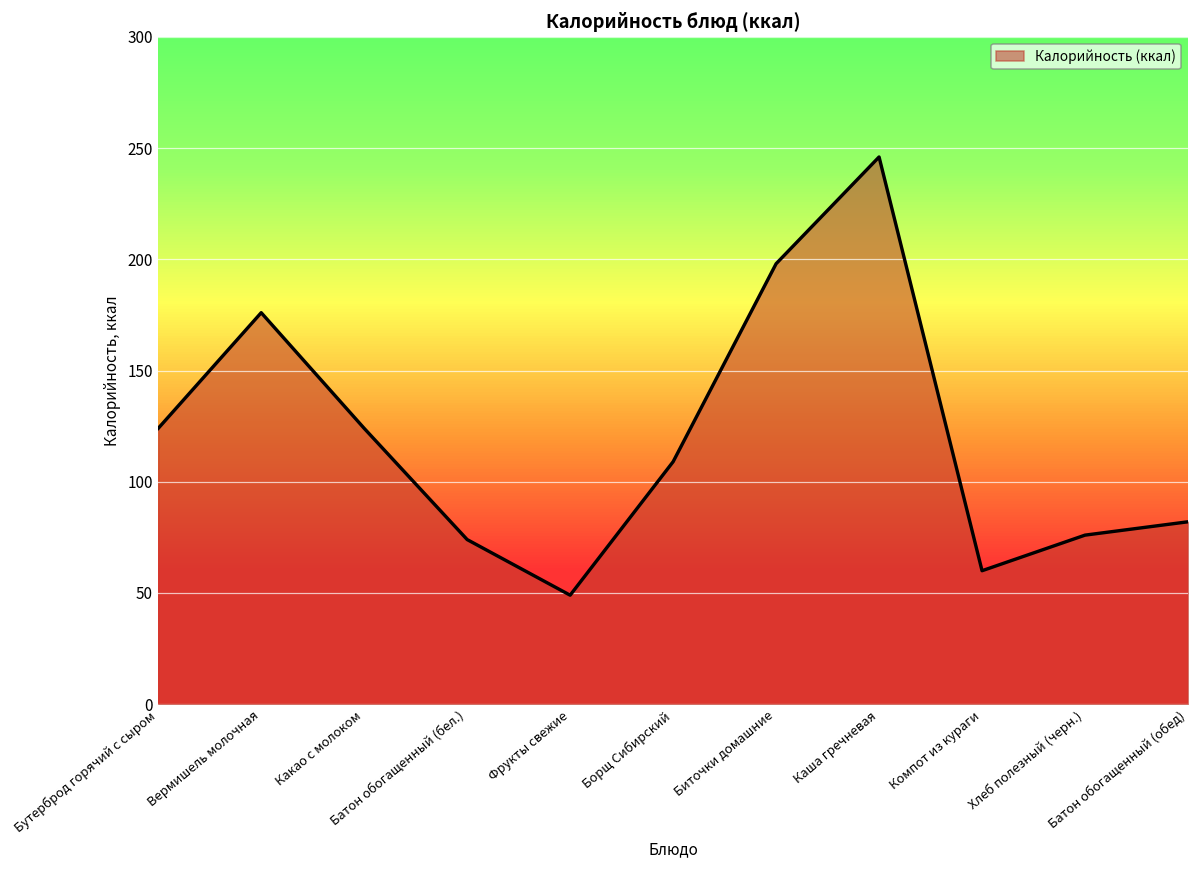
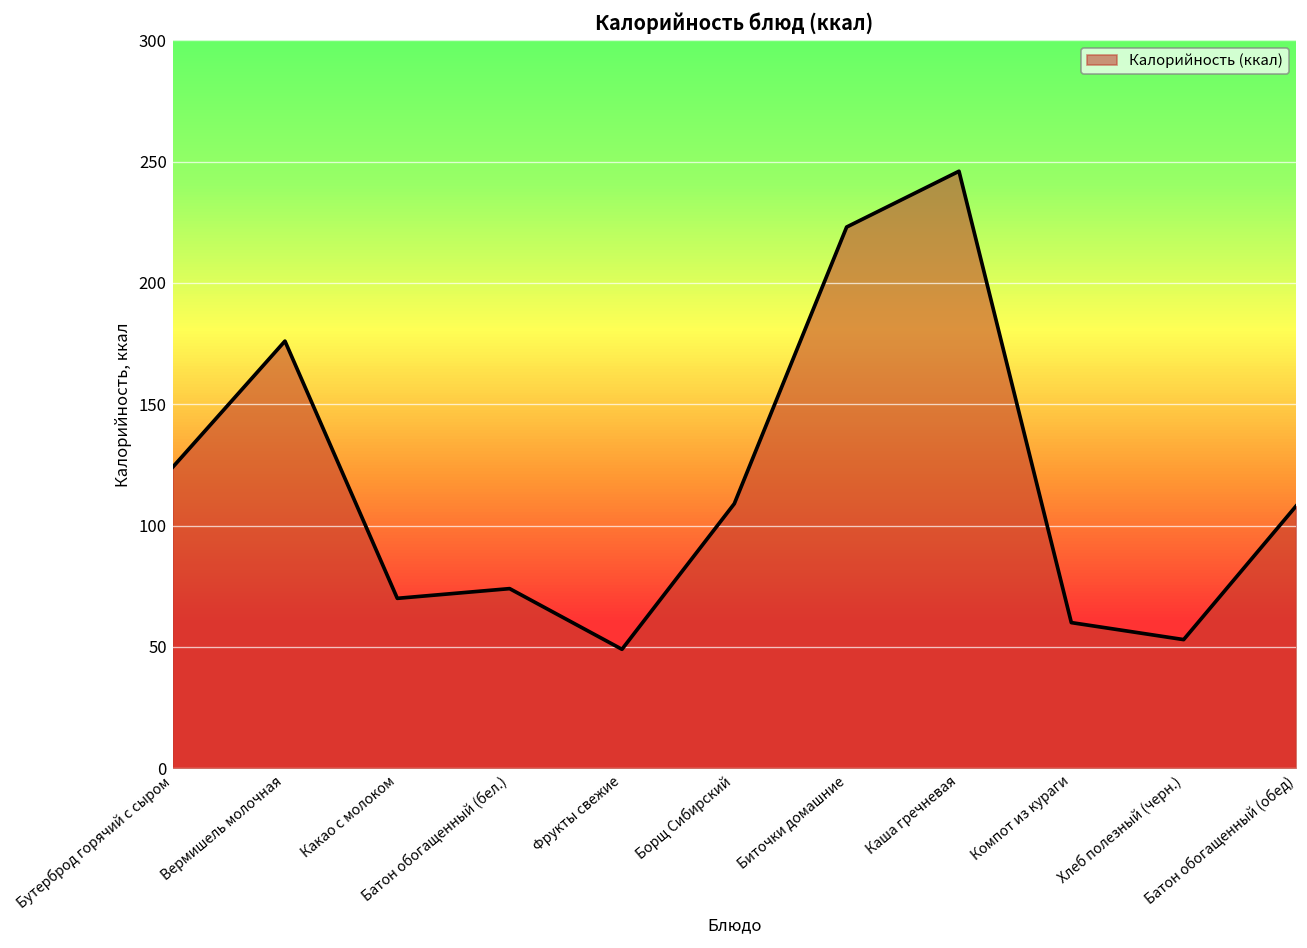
  {
    "Бутерброд горячий с сыром": 124,
    "Вермишель молочная": 176,
-   "Какао с молоком": 124,
+   "Какао с молоком": 70,
    "Батон обогащенный (бел.)": 74,
    "Фрукты свежие": 49,
    "Борщ Сибирский": 109,
-   "Биточки домашние": 198,
+   "Биточки домашние": 223,
    "Каша гречневая": 246,
    "Компот из кураги": 60,
-   "Хлеб полезный (черн.)": 76,
-   "Батон обогащенный (обед)": 82
+   "Хлеб полезный (черн.)": 53,
+   "Батон обогащенный (обед)": 108
  }
